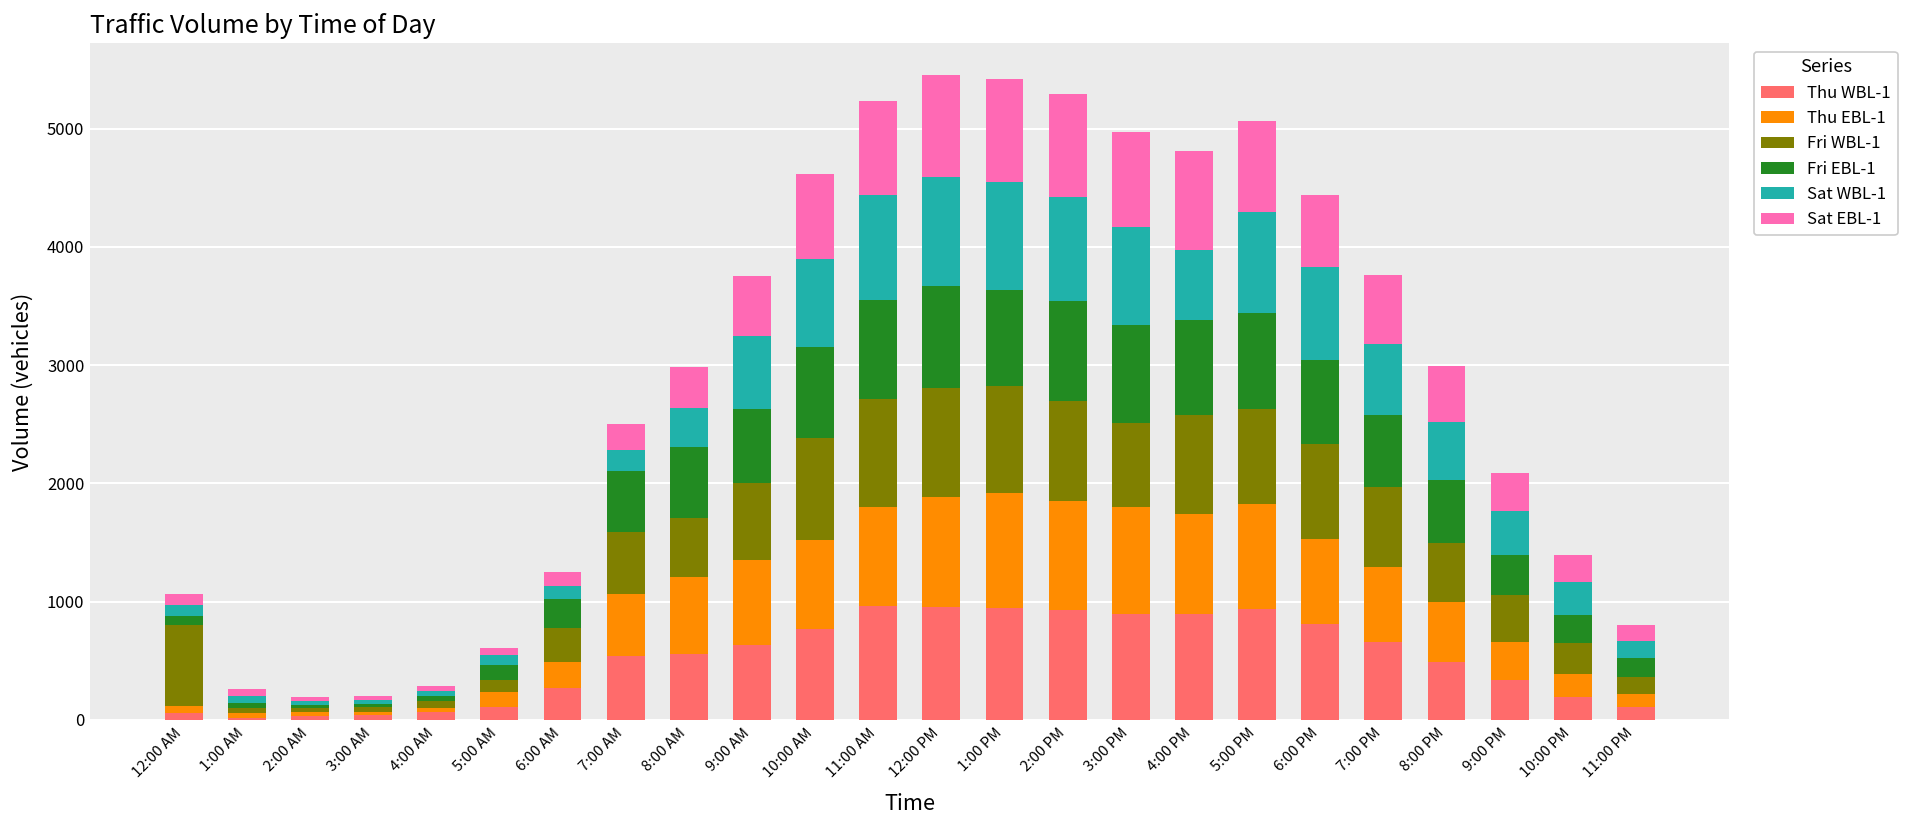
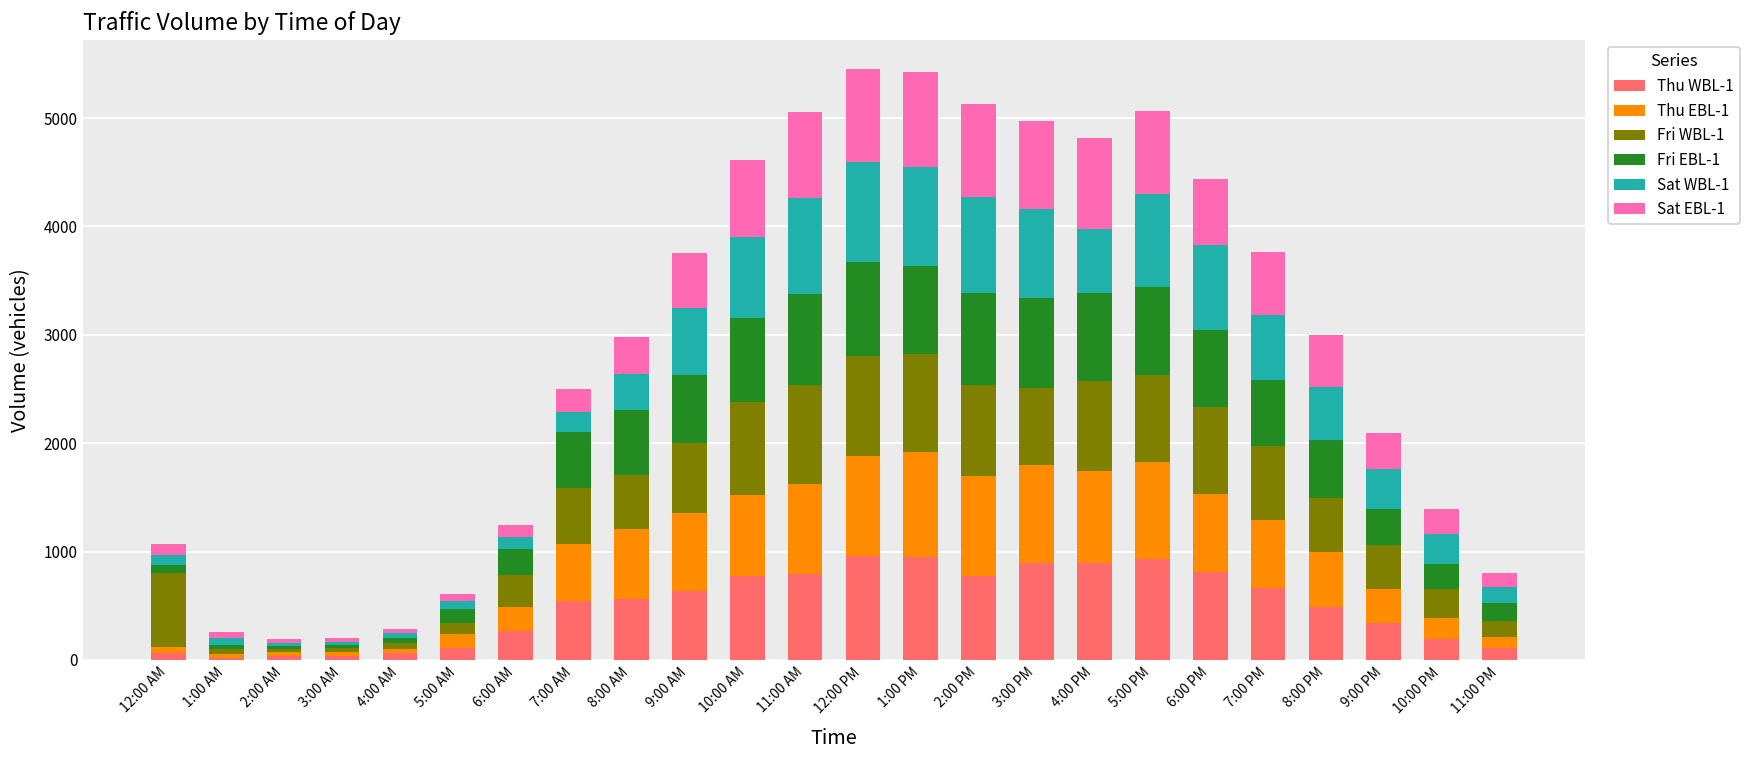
  {
    "Thu WBL-1": {
      "12:00 AM": 100,
      "2:00 AM": 0,
      "3:00 AM": 0,
      "4:00 AM": 100,
      "5:00 AM": 100,
      "6:00 AM": 300,
      "7:00 AM": 500,
      "8:00 AM": 600,
      "9:00 AM": 600,
      "10:00 AM": 800,
-     "11:00 AM": 1000,
+     "11:00 AM": 800,
      "12:00 PM": 1000,
      "1:00 PM": 1000,
-     "2:00 PM": 900,
+     "2:00 PM": 800,
      "3:00 PM": 900,
      "4:00 PM": 900,
      "5:00 PM": 900,
      "6:00 PM": 800,
      "7:00 PM": 700,
      "8:00 PM": 500,
      "9:00 PM": 300,
      "10:00 PM": 200,
      "11:00 PM": 100
    },
    "Thu EBL-1": {
      "12:00 AM": 100,
      "1:00 AM": 0,
      "2:00 AM": 0,
      "3:00 AM": 0,
      "4:00 AM": 0,
      "5:00 AM": 100,
      "6:00 AM": 200,
      "7:00 AM": 500,
      "8:00 AM": 600,
      "9:00 AM": 700,
      "10:00 AM": 700,
      "11:00 AM": 800,
      "12:00 PM": 900,
      "1:00 PM": 1000,
      "2:00 PM": 900,
      "3:00 PM": 900,
      "4:00 PM": 800,
      "5:00 PM": 900,
      "6:00 PM": 700,
      "7:00 PM": 600,
      "8:00 PM": 500,
      "9:00 PM": 300,
      "10:00 PM": 200,
      "11:00 PM": 100
    },
    "Fri WBL-1": {
      "12:00 AM": 700,
      "1:00 AM": 0,
      "2:00 AM": 0,
      "3:00 AM": 0,
      "4:00 AM": 100,
      "5:00 AM": 100,
      "6:00 AM": 300,
      "7:00 AM": 500,
      "8:00 AM": 500,
      "9:00 AM": 600,
      "10:00 AM": 900,
      "11:00 AM": 900,
      "12:00 PM": 900,
      "1:00 PM": 900,
      "2:00 PM": 800,
      "3:00 PM": 700,
      "4:00 PM": 800,
      "5:00 PM": 800,
      "6:00 PM": 800,
      "7:00 PM": 700,
      "8:00 PM": 500,
      "9:00 PM": 400,
      "10:00 PM": 300,
      "11:00 PM": 100
    },
    "Fri EBL-1": {
      "12:00 AM": 100,
      "1:00 AM": 0,
      "3:00 AM": 0,
      "4:00 AM": 0,
      "5:00 AM": 100,
      "6:00 AM": 200,
      "7:00 AM": 500,
      "8:00 AM": 600,
      "9:00 AM": 600,
      "10:00 AM": 800,
      "11:00 AM": 800,
      "12:00 PM": 900,
      "1:00 PM": 800,
      "2:00 PM": 800,
      "3:00 PM": 800,
      "4:00 PM": 800,
      "5:00 PM": 800,
      "6:00 PM": 700,
      "7:00 PM": 600,
      "8:00 PM": 500,
      "9:00 PM": 300,
      "10:00 PM": 200,
      "11:00 PM": 200
    },
    "Sat WBL-1": {
      "12:00 AM": 100,
      "1:00 AM": 100,
      "2:00 AM": 0,
      "3:00 AM": 0,
      "4:00 AM": 0,
      "5:00 AM": 100,
      "6:00 AM": 100,
      "7:00 AM": 200,
      "8:00 AM": 300,
      "9:00 AM": 600,
      "10:00 AM": 700,
      "11:00 AM": 900,
      "12:00 PM": 900,
      "1:00 PM": 900,
      "2:00 PM": 900,
      "3:00 PM": 800,
      "4:00 PM": 600,
      "5:00 PM": 900,
      "6:00 PM": 800,
      "7:00 PM": 600,
      "8:00 PM": 500,
      "9:00 PM": 400,
      "10:00 PM": 300,
      "11:00 PM": 100
    },
    "Sat EBL-1": {
      "12:00 AM": 100,
      "1:00 AM": 100,
      "2:00 AM": 0,
      "3:00 AM": 0,
      "4:00 AM": 0,
      "5:00 AM": 100,
      "6:00 AM": 100,
      "7:00 AM": 200,
      "8:00 AM": 300,
      "9:00 AM": 500,
      "10:00 AM": 700,
      "11:00 AM": 800,
      "12:00 PM": 900,
      "1:00 PM": 900,
      "2:00 PM": 900,
      "3:00 PM": 800,
      "4:00 PM": 800,
      "5:00 PM": 800,
      "6:00 PM": 600,
      "7:00 PM": 600,
      "8:00 PM": 500,
      "9:00 PM": 300,
      "10:00 PM": 200,
      "11:00 PM": 100
    }
  }
